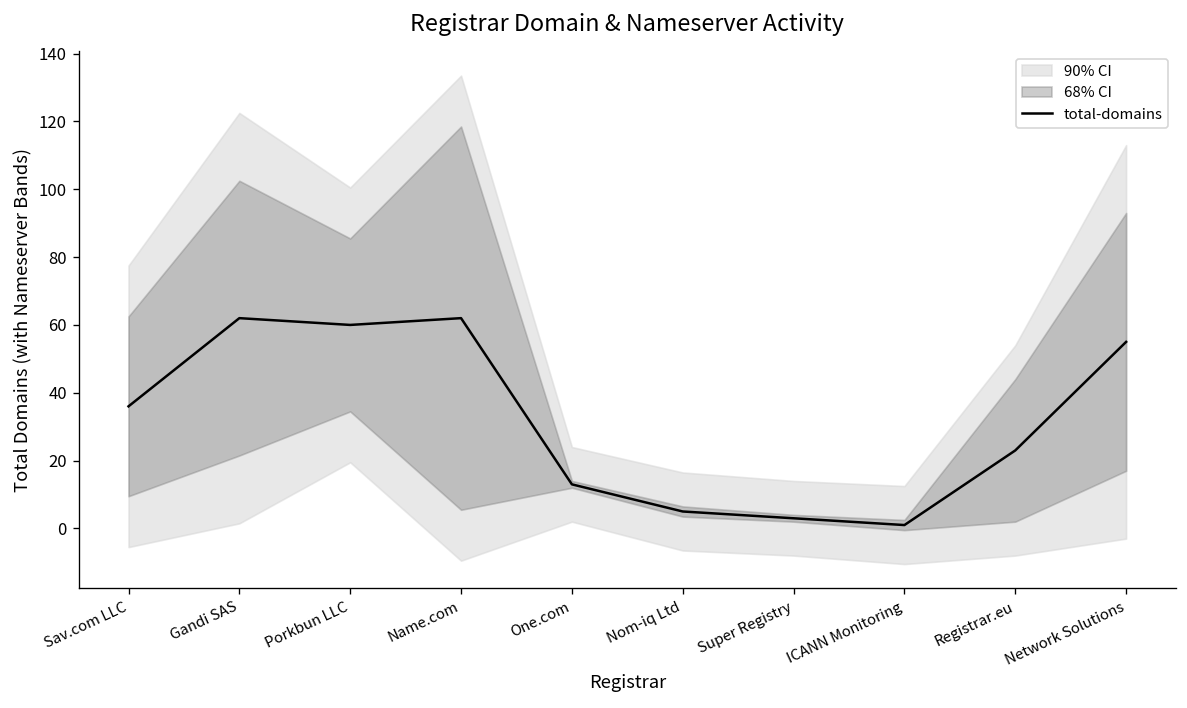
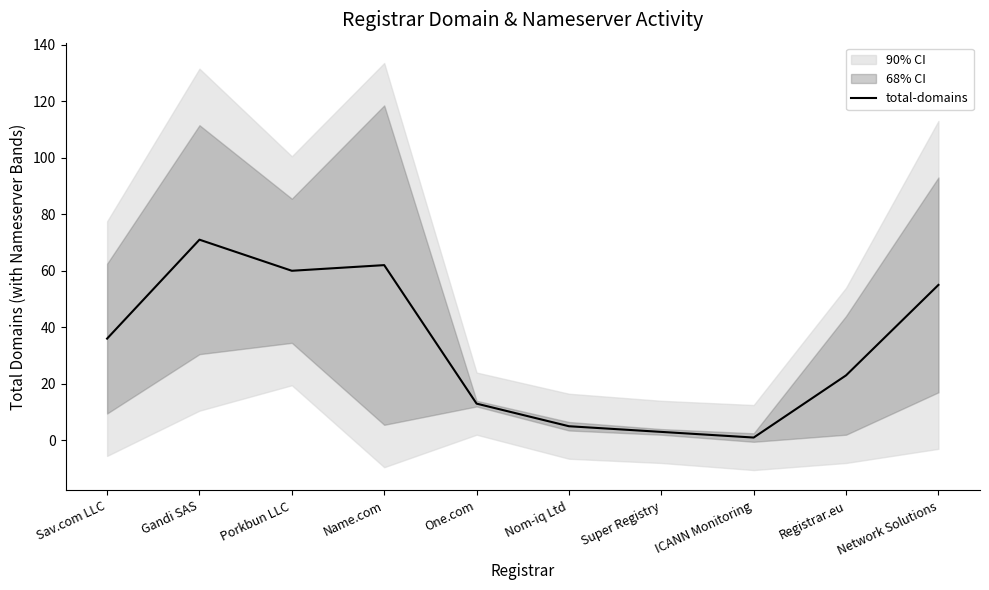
  {
    "total-domains": {
      "Sav.com LLC": 36,
-     "Gandi SAS": 62,
+     "Gandi SAS": 71,
      "Porkbun LLC": 60,
      "Name.com": 62,
      "One.com": 13,
      "Nom-iq Ltd": 5,
      "Super Registry": 3,
      "ICANN Monitoring": 1,
      "Registrar.eu": 23,
      "Network Solutions": 55
    }
  }
